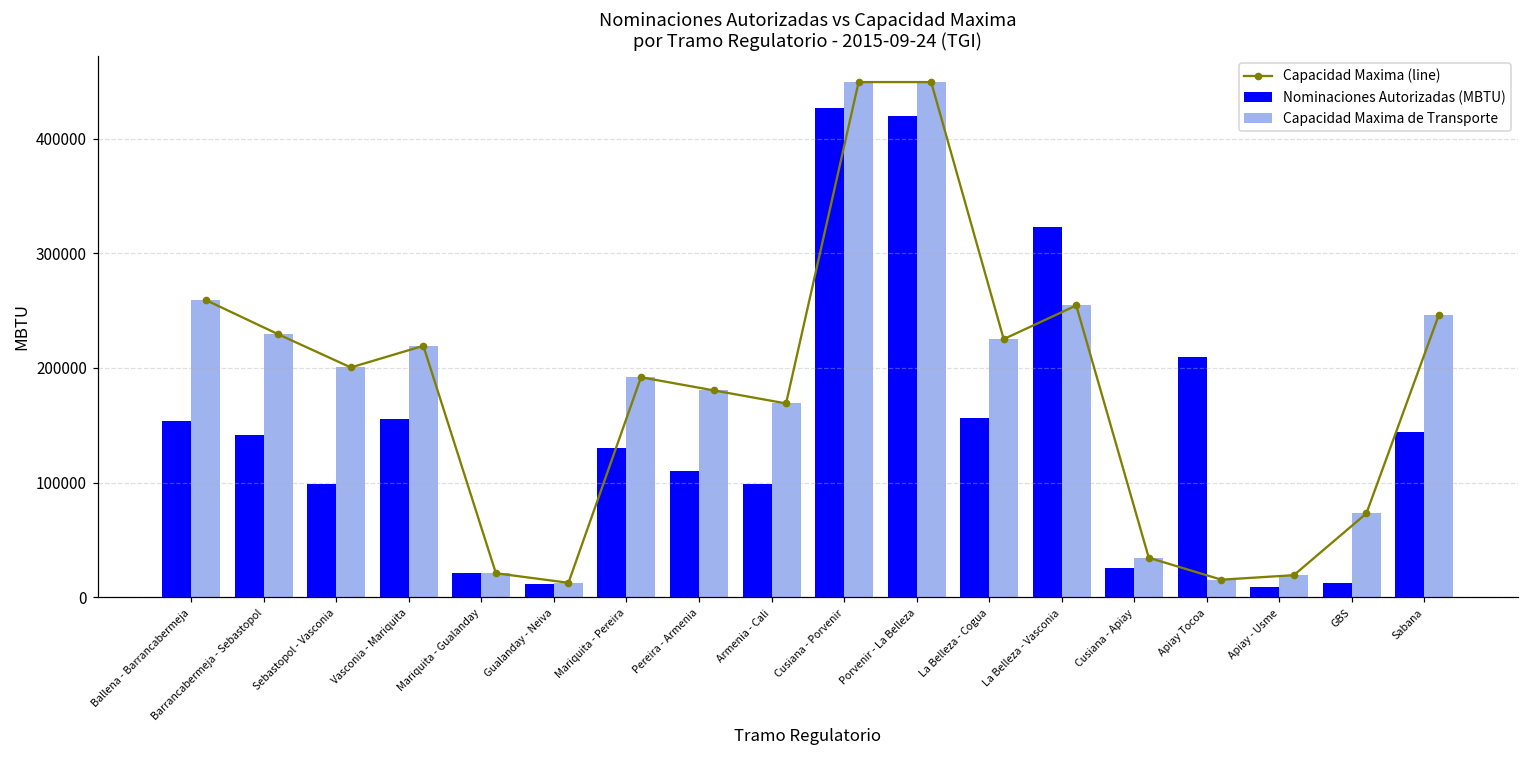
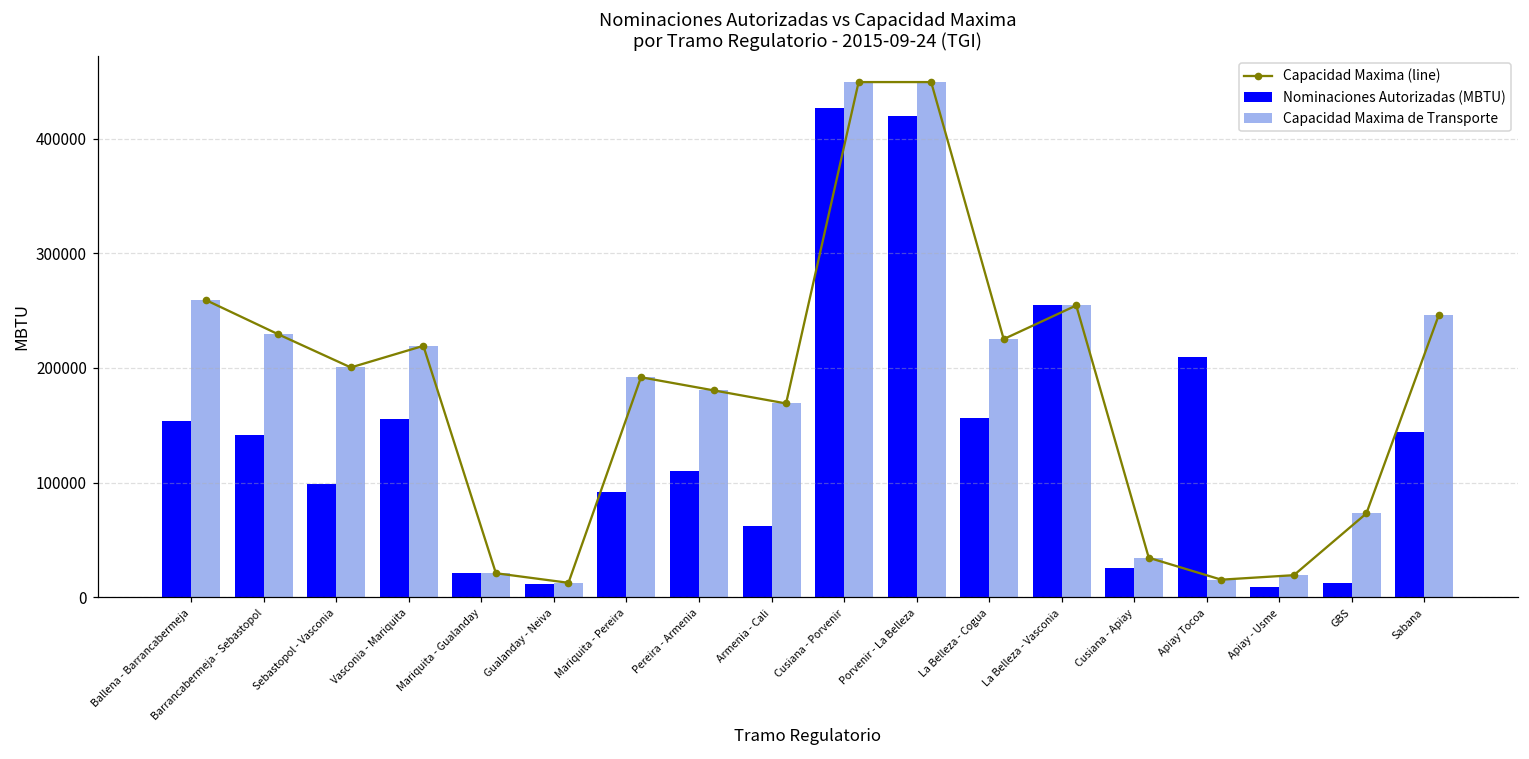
  {
    "Nominaciones Autorizadas (MBTU)": {
      "Ballena - Barrancabermeja": 154000,
      "Barrancabermeja - Sebastopol": 142000,
      "Sebastopol - Vasconia": 99000,
      "Vasconia - Mariquita": 156000,
      "Mariquita - Gualanday": 21000,
      "Gualanday - Neiva": 12000,
-     "Mariquita - Pereira": 130000,
+     "Mariquita - Pereira": 92000,
      "Pereira - Armenia": 110000,
-     "Armenia - Cali": 99000,
+     "Armenia - Cali": 62000,
      "Cusiana - Porvenir": 427000,
      "Porvenir - La Belleza": 419000,
      "La Belleza - Cogua": 157000,
-     "La Belleza - Vasconia": 323000,
+     "La Belleza - Vasconia": 255000,
      "Cusiana - Apiay": 25000,
      "Apiay Tocoa": 210000,
      "Apiay - Usme": 8000,
      "GBS": 13000,
      "Sabana": 144000
    },
    "Capacidad Maxima de Transporte": {
      "Ballena - Barrancabermeja": 259000,
      "Barrancabermeja - Sebastopol": 229000,
      "Sebastopol - Vasconia": 200000,
      "Vasconia - Mariquita": 219000,
      "Mariquita - Gualanday": 21000,
      "Gualanday - Neiva": 13000,
      "Mariquita - Pereira": 192000,
      "Pereira - Armenia": 180000,
      "Armenia - Cali": 169000,
      "Cusiana - Porvenir": 450000,
      "Porvenir - La Belleza": 450000,
      "La Belleza - Cogua": 225000,
      "La Belleza - Vasconia": 255000,
      "Cusiana - Apiay": 34000,
      "Apiay Tocoa": 15000,
      "Apiay - Usme": 19000,
      "GBS": 73000,
      "Sabana": 247000
    }
  }
